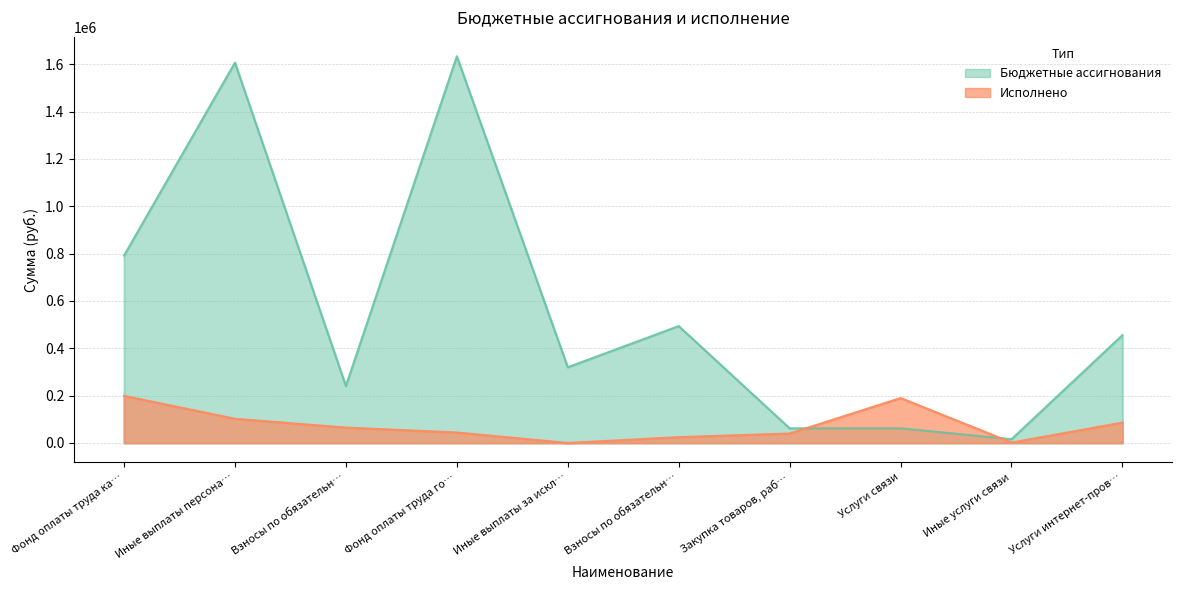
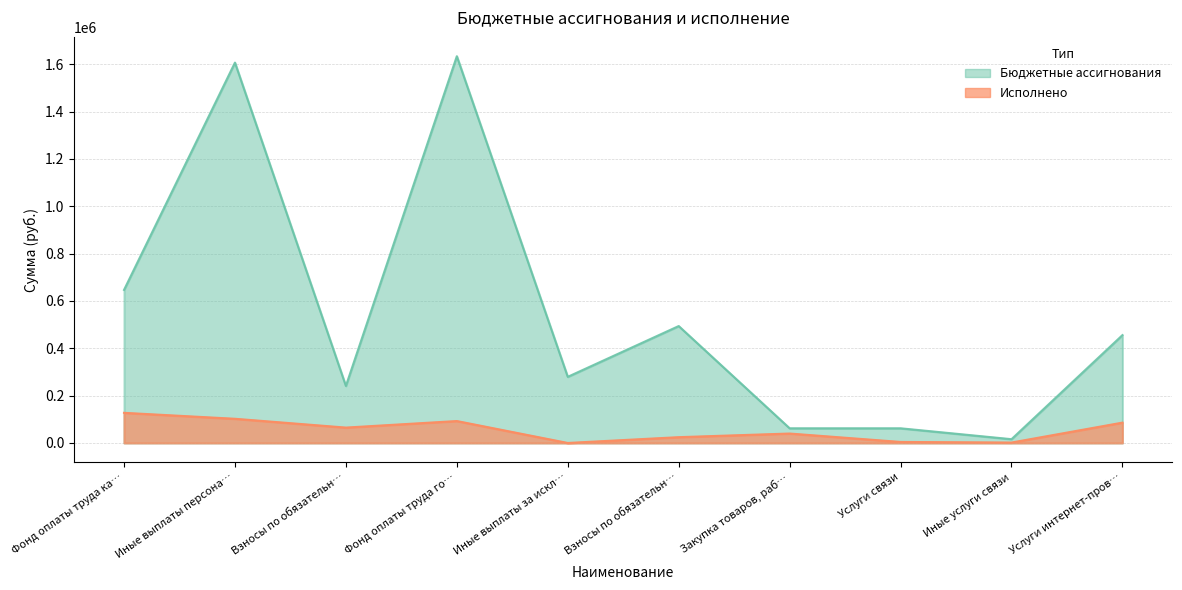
  {
    "Бюджетные ассигнования": {
-     "Фонд оплаты труда ка…": 790000,
+     "Фонд оплаты труда ка…": 650000,
      "Иные выплаты персона…": 1610000,
      "Фонд оплаты труда го…": 1630000,
-     "Иные выплаты за искл…": 320000,
+     "Иные выплаты за искл…": 280000,
      "Закупка товаров, раб…": 60000,
      "Услуги связи": 60000,
      "Иные услуги связи": 20000,
      "Услуги интернет-пров…": 460000
    },
    "Исполнено": {
-     "Фонд оплаты труда ка…": 200000,
+     "Фонд оплаты труда ка…": 130000,
      "Иные выплаты персона…": 100000,
-     "Фонд оплаты труда го…": 40000,
+     "Фонд оплаты труда го…": 90000,
      "Иные выплаты за искл…": 0,
      "Закупка товаров, раб…": 40000,
-     "Услуги связи": 190000,
+     "Услуги связи": 0,
      "Иные услуги связи": 0,
      "Услуги интернет-пров…": 90000
    }
  }
